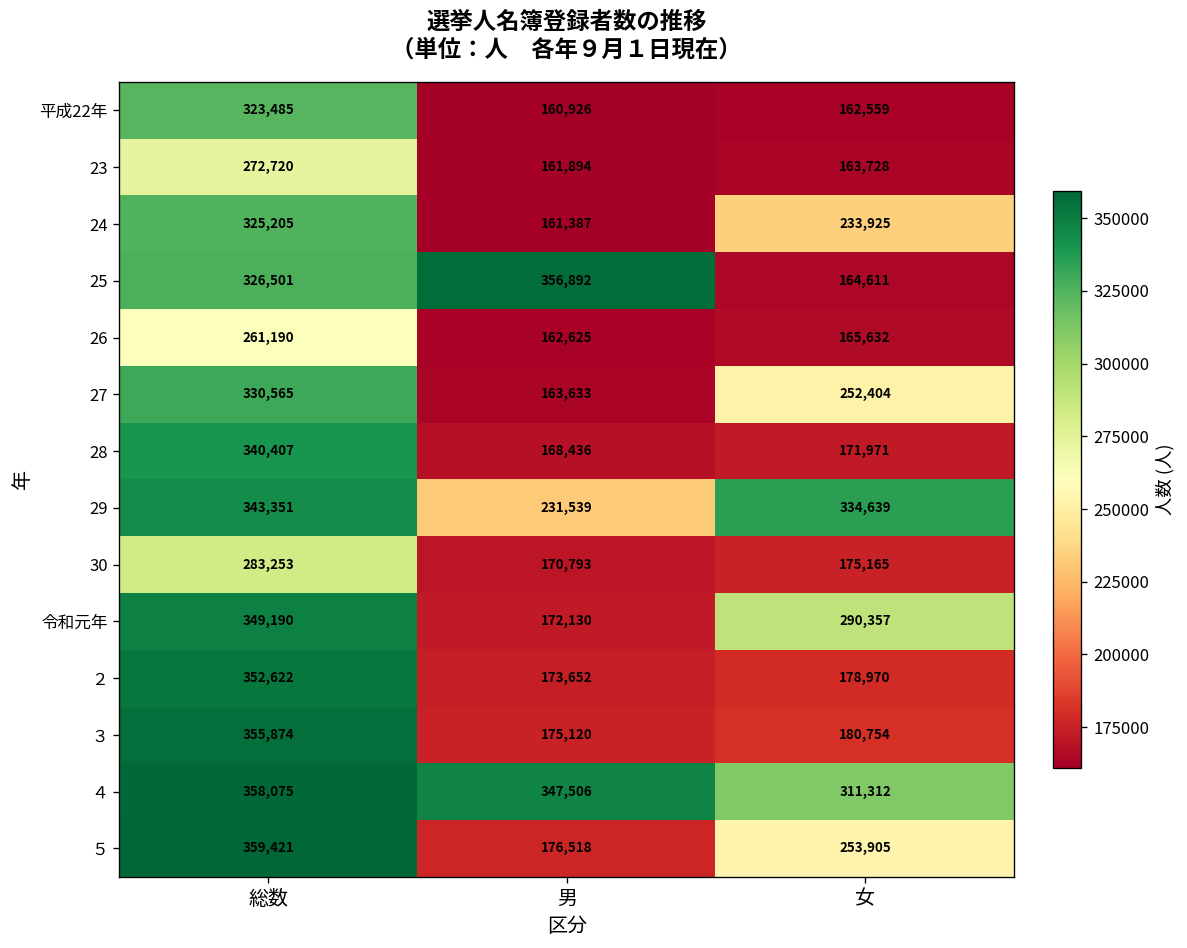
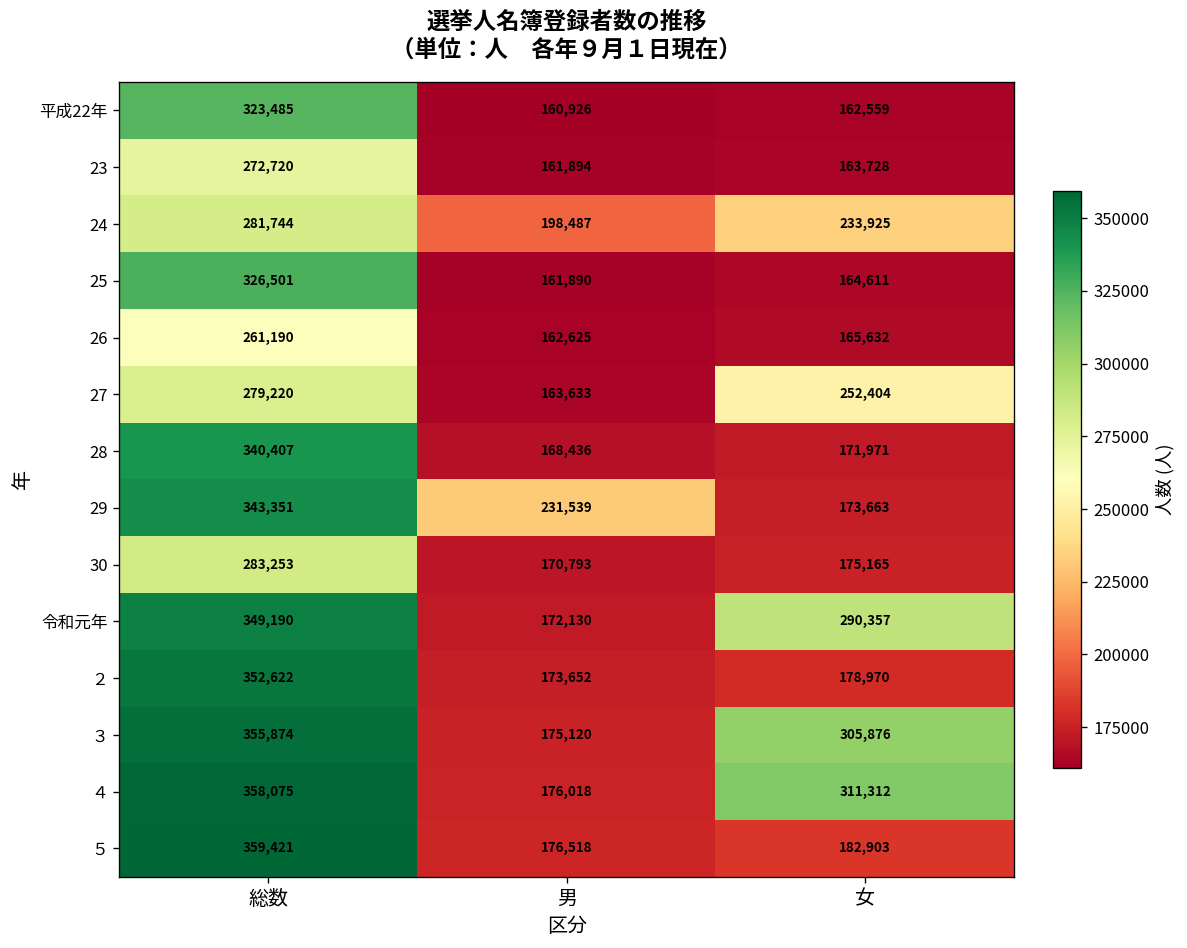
  {
    "平成22年": {
      "総数": "323,485",
      "男": "160,926",
      "女": "162,559"
    },
    "23": {
      "総数": "272,720",
      "男": "161,894",
      "女": "163,728"
    },
    "24": {
-     "総数": "325,205",
-     "男": "161,387",
+     "総数": "281,744",
+     "男": "198,487",
      "女": "233,925"
    },
    "25": {
      "総数": "326,501",
-     "男": "356,892",
+     "男": "161,890",
      "女": "164,611"
    },
    "26": {
      "総数": "261,190",
      "男": "162,625",
      "女": "165,632"
    },
    "27": {
-     "総数": "330,565",
+     "総数": "279,220",
      "男": "163,633",
      "女": "252,404"
    },
    "28": {
      "総数": "340,407",
      "男": "168,436",
      "女": "171,971"
    },
    "29": {
      "総数": "343,351",
      "男": "231,539",
-     "女": "334,639"
+     "女": "173,663"
    },
    "30": {
      "総数": "283,253",
      "男": "170,793",
      "女": "175,165"
    },
    "令和元年": {
      "総数": "349,190",
      "男": "172,130",
      "女": "290,357"
    },
    "２": {
      "総数": "352,622",
      "男": "173,652",
      "女": "178,970"
    },
    "３": {
      "総数": "355,874",
      "男": "175,120",
-     "女": "180,754"
+     "女": "305,876"
    },
    "４": {
      "総数": "358,075",
-     "男": "347,506",
+     "男": "176,018",
      "女": "311,312"
    },
    "５": {
      "総数": "359,421",
      "男": "176,518",
-     "女": "253,905"
+     "女": "182,903"
    }
  }
